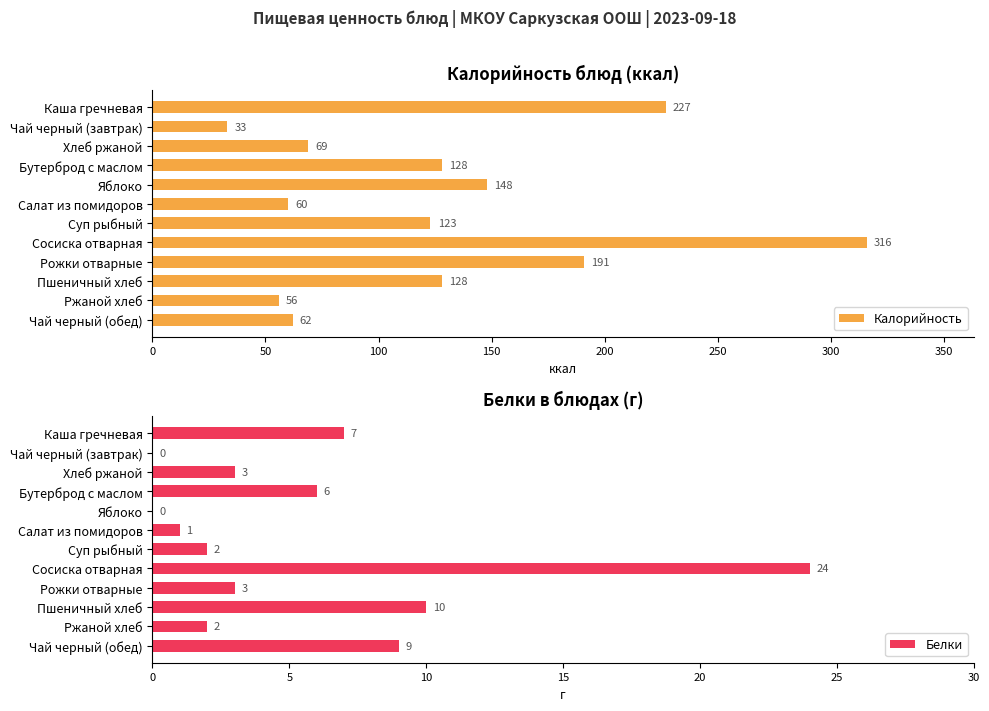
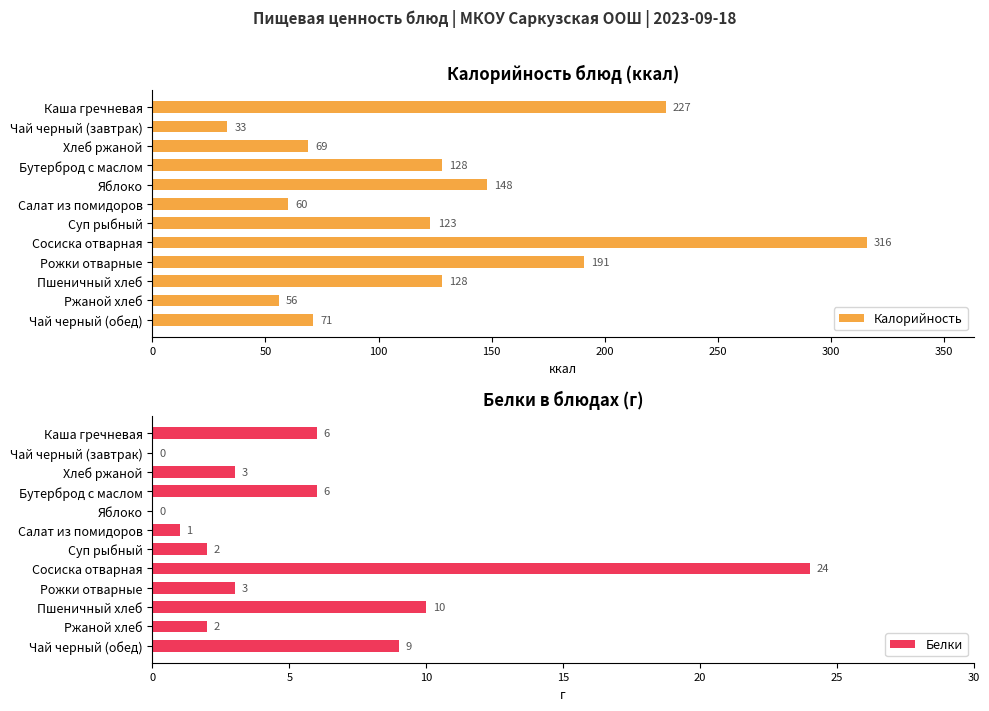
  {
    "Калорийность блюд (ккал)": {
      "Каша гречневая": 227,
      "Чай черный (завтрак)": 33,
      "Хлеб ржаной": 69,
      "Бутерброд с маслом": 128,
      "Яблоко": 148,
      "Салат из помидоров": 60,
      "Суп рыбный": 123,
      "Сосиска отварная": 316,
      "Рожки отварные": 191,
      "Пшеничный хлеб": 128,
      "Ржаной хлеб": 56,
-     "Чай черный (обед)": 62
+     "Чай черный (обед)": 71
    },
    "Белки в блюдах (г)": {
-     "Каша гречневая": 7,
+     "Каша гречневая": 6,
      "Чай черный (завтрак)": 0,
      "Хлеб ржаной": 3,
      "Бутерброд с маслом": 6,
      "Яблоко": 0,
      "Салат из помидоров": 1,
      "Суп рыбный": 2,
      "Сосиска отварная": 24,
      "Рожки отварные": 3,
      "Пшеничный хлеб": 10,
      "Ржаной хлеб": 2,
      "Чай черный (обед)": 9
    }
  }
